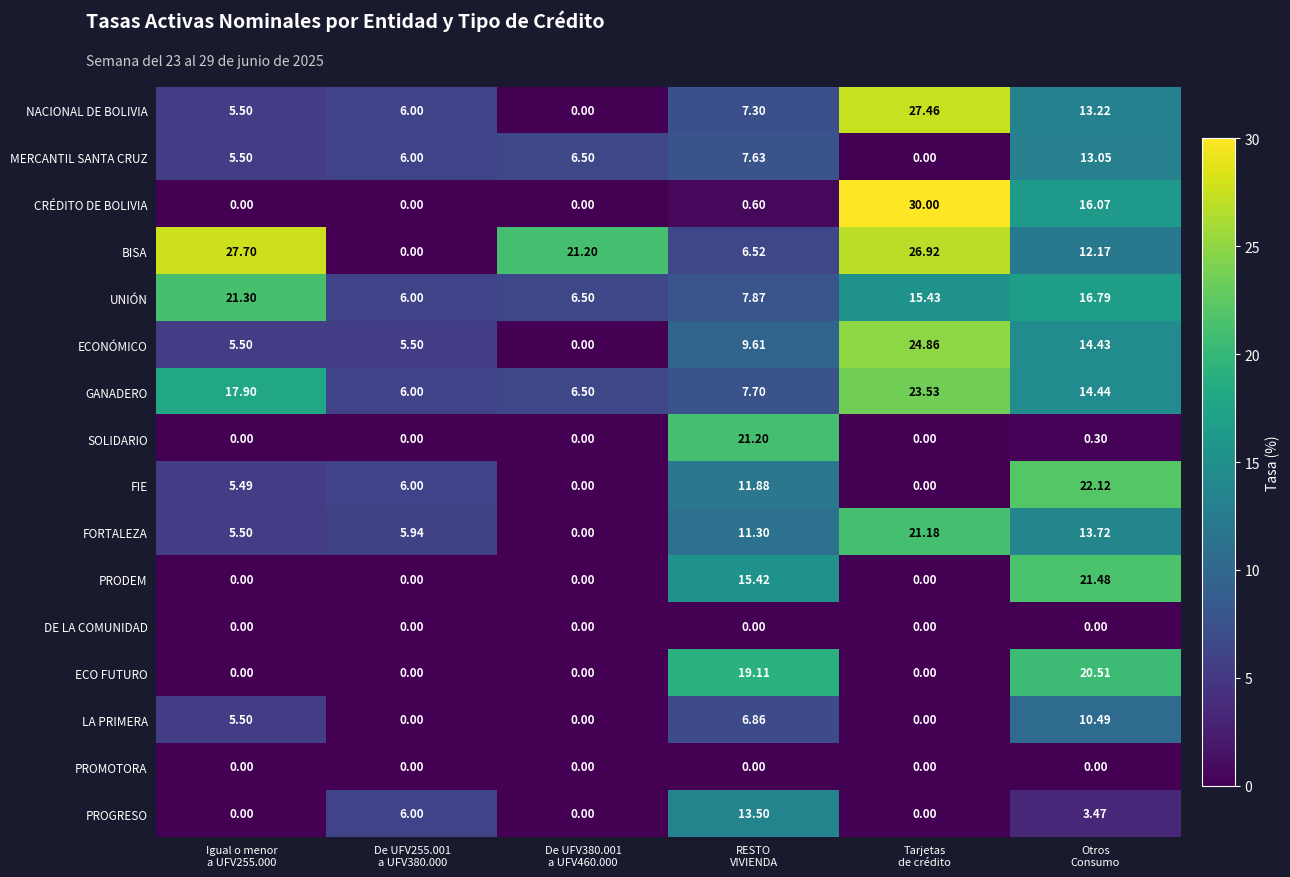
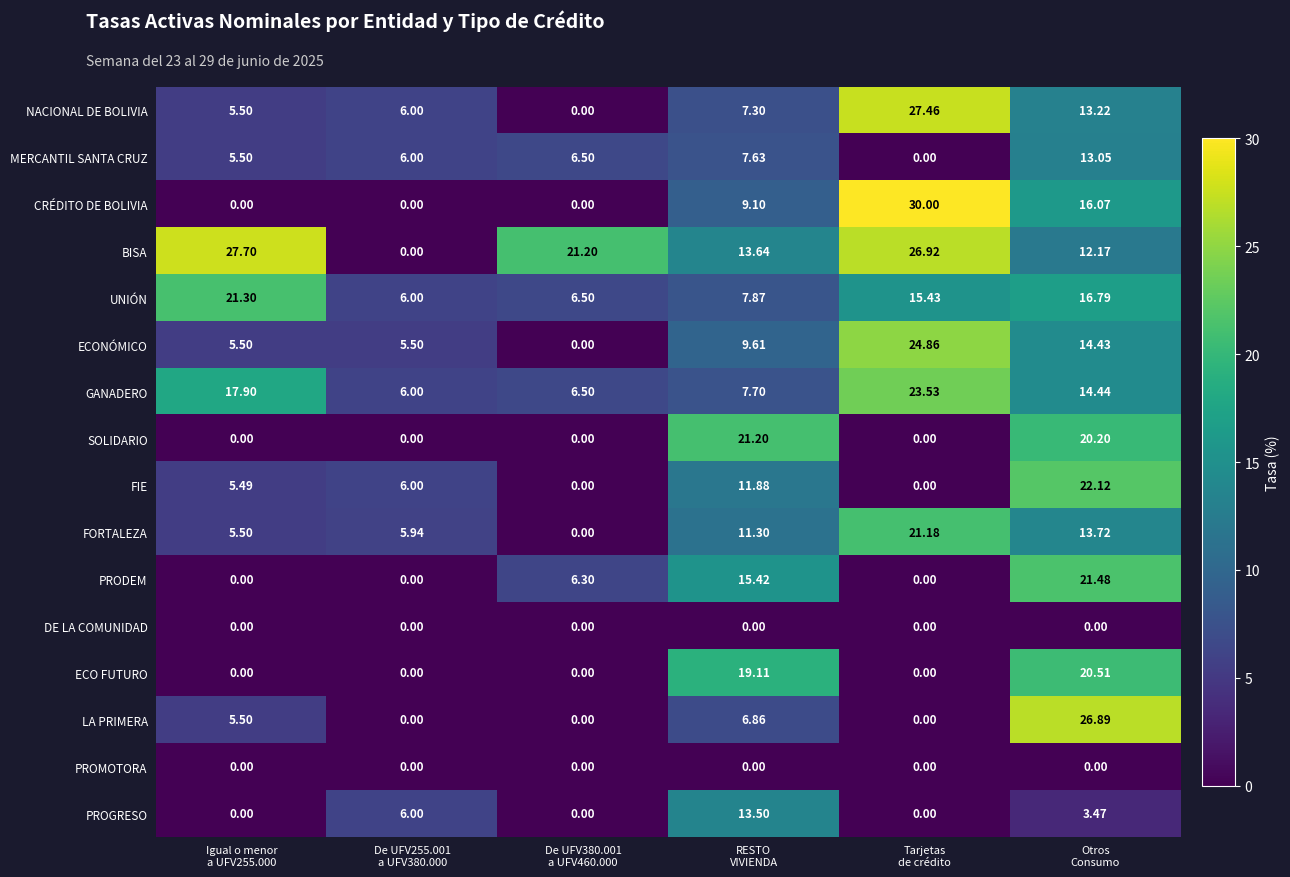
  {
    "NACIONAL DE BOLIVIA": {
      "Igual o menor a UFV255.000": 5.50,
      "De UFV255.001 a UFV380.000": 6.00,
      "De UFV380.001 a UFV460.000": 0.00,
      "RESTO VIVIENDA": 7.30,
      "Tarjetas de crédito": 27.46,
      "Otros Consumo": 13.22
    },
    "MERCANTIL SANTA CRUZ": {
      "Igual o menor a UFV255.000": 5.50,
      "De UFV255.001 a UFV380.000": 6.00,
      "De UFV380.001 a UFV460.000": 6.50,
      "RESTO VIVIENDA": 7.63,
      "Tarjetas de crédito": 0.00,
      "Otros Consumo": 13.05
    },
    "CRÉDITO DE BOLIVIA": {
      "Igual o menor a UFV255.000": 0.00,
      "De UFV255.001 a UFV380.000": 0.00,
      "De UFV380.001 a UFV460.000": 0.00,
-     "RESTO VIVIENDA": 0.60,
+     "RESTO VIVIENDA": 9.10,
      "Tarjetas de crédito": 30.00,
      "Otros Consumo": 16.07
    },
    "BISA": {
      "Igual o menor a UFV255.000": 27.70,
      "De UFV255.001 a UFV380.000": 0.00,
      "De UFV380.001 a UFV460.000": 21.20,
-     "RESTO VIVIENDA": 6.52,
+     "RESTO VIVIENDA": 13.64,
      "Tarjetas de crédito": 26.92,
      "Otros Consumo": 12.17
    },
    "UNIÓN": {
      "Igual o menor a UFV255.000": 21.30,
      "De UFV255.001 a UFV380.000": 6.00,
      "De UFV380.001 a UFV460.000": 6.50,
      "RESTO VIVIENDA": 7.87,
      "Tarjetas de crédito": 15.43,
      "Otros Consumo": 16.79
    },
    "ECONÓMICO": {
      "Igual o menor a UFV255.000": 5.50,
      "De UFV255.001 a UFV380.000": 5.50,
      "De UFV380.001 a UFV460.000": 0.00,
      "RESTO VIVIENDA": 9.61,
      "Tarjetas de crédito": 24.86,
      "Otros Consumo": 14.43
    },
    "GANADERO": {
      "Igual o menor a UFV255.000": 17.90,
      "De UFV255.001 a UFV380.000": 6.00,
      "De UFV380.001 a UFV460.000": 6.50,
      "RESTO VIVIENDA": 7.70,
      "Tarjetas de crédito": 23.53,
      "Otros Consumo": 14.44
    },
    "SOLIDARIO": {
      "Igual o menor a UFV255.000": 0.00,
      "De UFV255.001 a UFV380.000": 0.00,
      "De UFV380.001 a UFV460.000": 0.00,
      "RESTO VIVIENDA": 21.20,
      "Tarjetas de crédito": 0.00,
-     "Otros Consumo": 0.30
+     "Otros Consumo": 20.20
    },
    "FIE": {
      "Igual o menor a UFV255.000": 5.49,
      "De UFV255.001 a UFV380.000": 6.00,
      "De UFV380.001 a UFV460.000": 0.00,
      "RESTO VIVIENDA": 11.88,
      "Tarjetas de crédito": 0.00,
      "Otros Consumo": 22.12
    },
    "FORTALEZA": {
      "Igual o menor a UFV255.000": 5.50,
      "De UFV255.001 a UFV380.000": 5.94,
      "De UFV380.001 a UFV460.000": 0.00,
      "RESTO VIVIENDA": 11.30,
      "Tarjetas de crédito": 21.18,
      "Otros Consumo": 13.72
    },
    "PRODEM": {
      "Igual o menor a UFV255.000": 0.00,
      "De UFV255.001 a UFV380.000": 0.00,
-     "De UFV380.001 a UFV460.000": 0.00,
+     "De UFV380.001 a UFV460.000": 6.30,
      "RESTO VIVIENDA": 15.42,
      "Tarjetas de crédito": 0.00,
      "Otros Consumo": 21.48
    },
    "DE LA COMUNIDAD": {
      "Igual o menor a UFV255.000": 0.00,
      "De UFV255.001 a UFV380.000": 0.00,
      "De UFV380.001 a UFV460.000": 0.00,
      "RESTO VIVIENDA": 0.00,
      "Tarjetas de crédito": 0.00,
      "Otros Consumo": 0.00
    },
    "ECO FUTURO": {
      "Igual o menor a UFV255.000": 0.00,
      "De UFV255.001 a UFV380.000": 0.00,
      "De UFV380.001 a UFV460.000": 0.00,
      "RESTO VIVIENDA": 19.11,
      "Tarjetas de crédito": 0.00,
      "Otros Consumo": 20.51
    },
    "LA PRIMERA": {
      "Igual o menor a UFV255.000": 5.50,
      "De UFV255.001 a UFV380.000": 0.00,
      "De UFV380.001 a UFV460.000": 0.00,
      "RESTO VIVIENDA": 6.86,
      "Tarjetas de crédito": 0.00,
-     "Otros Consumo": 10.49
+     "Otros Consumo": 26.89
    },
    "PROMOTORA": {
      "Igual o menor a UFV255.000": 0.00,
      "De UFV255.001 a UFV380.000": 0.00,
      "De UFV380.001 a UFV460.000": 0.00,
      "RESTO VIVIENDA": 0.00,
      "Tarjetas de crédito": 0.00,
      "Otros Consumo": 0.00
    },
    "PROGRESO": {
      "Igual o menor a UFV255.000": 0.00,
      "De UFV255.001 a UFV380.000": 6.00,
      "De UFV380.001 a UFV460.000": 0.00,
      "RESTO VIVIENDA": 13.50,
      "Tarjetas de crédito": 0.00,
      "Otros Consumo": 3.47
    }
  }
